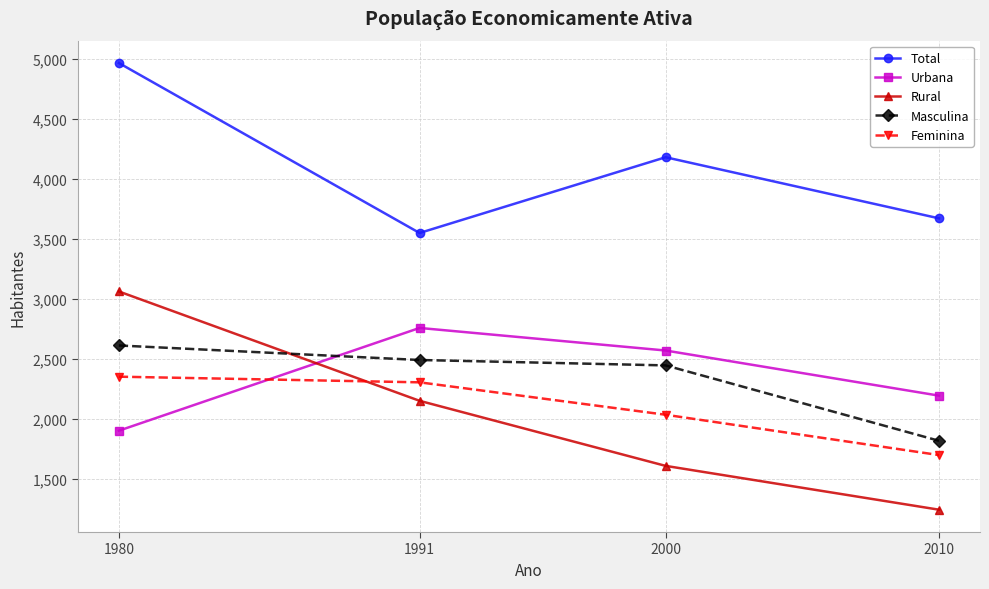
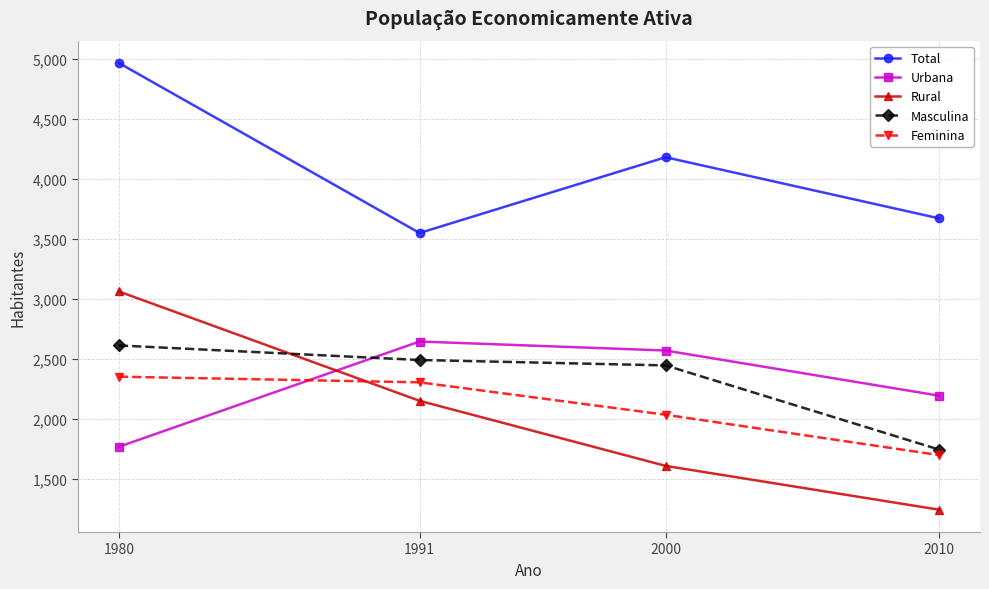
  {
    "Total": {
      "1980": "4,970",
      "1991": "3,550",
      "2000": "4,180",
      "2010": "3,670"
    },
    "Urbana": {
-     "1980": "1,900",
-     "1991": "2,760",
+     "1980": "1,770",
+     "1991": "2,650",
      "2000": "2,570",
      "2010": "2,200"
    },
    "Masculina": {
      "1980": "2,610",
      "1991": "2,490",
      "2000": "2,450",
-     "2010": "1,820"
+     "2010": "1,750"
    }
  }
